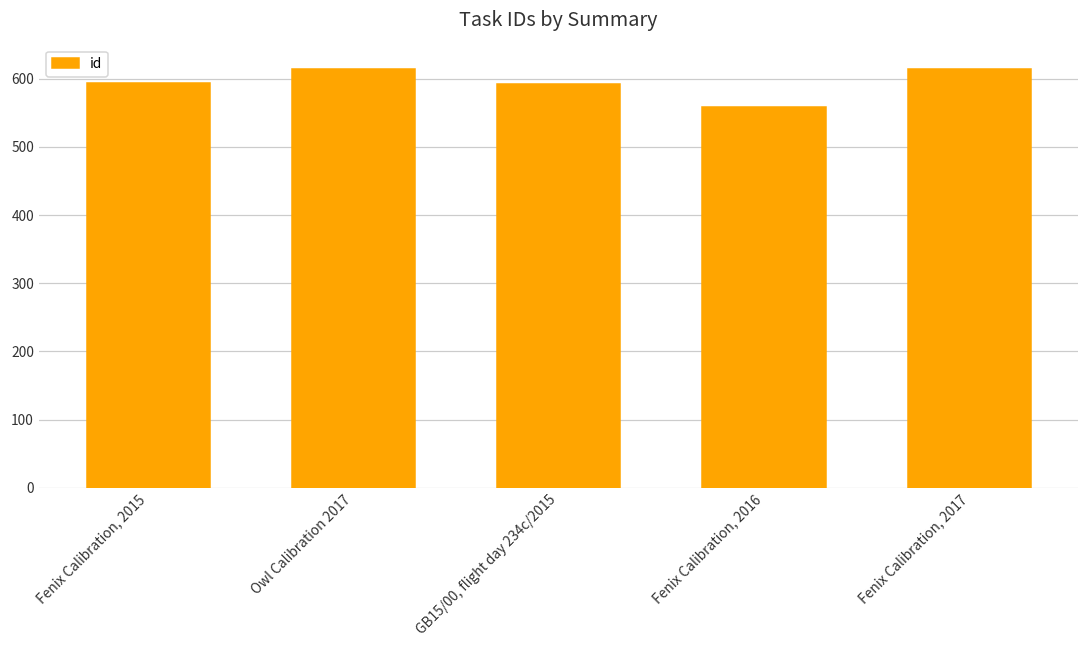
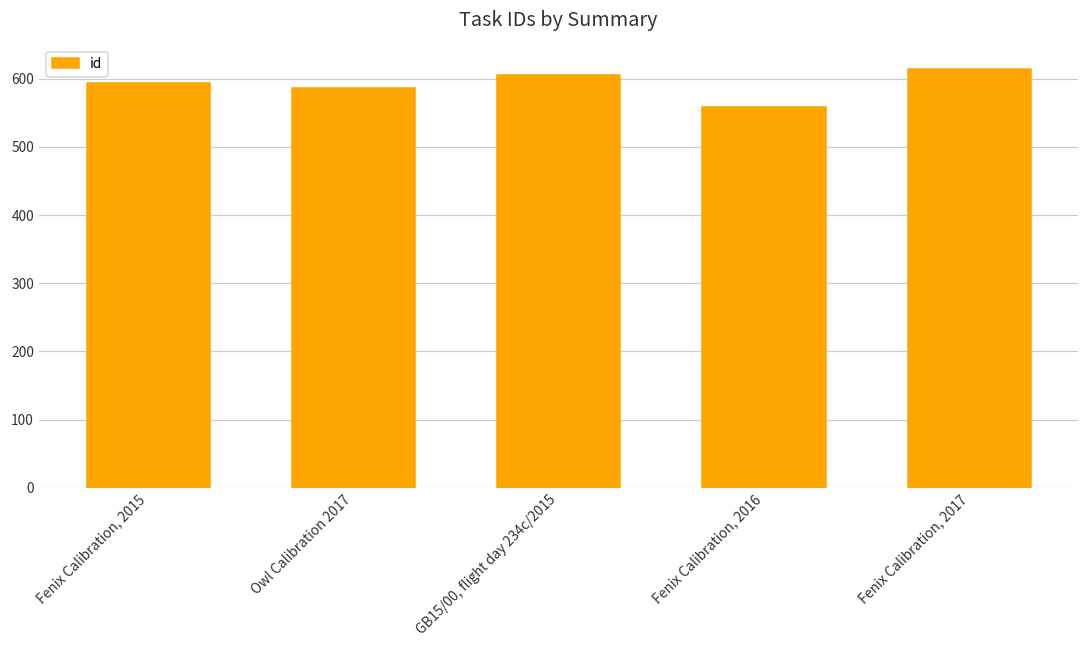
  {
    "Fenix Calibration, 2015": 590,
-   "Owl Calibration 2017": 610,
-   "GB15/00, flight day 234c/2015": 590,
+   "Owl Calibration 2017": 590,
+   "GB15/00, flight day 234c/2015": 610,
    "Fenix Calibration, 2016": 560,
    "Fenix Calibration, 2017": 620
  }
